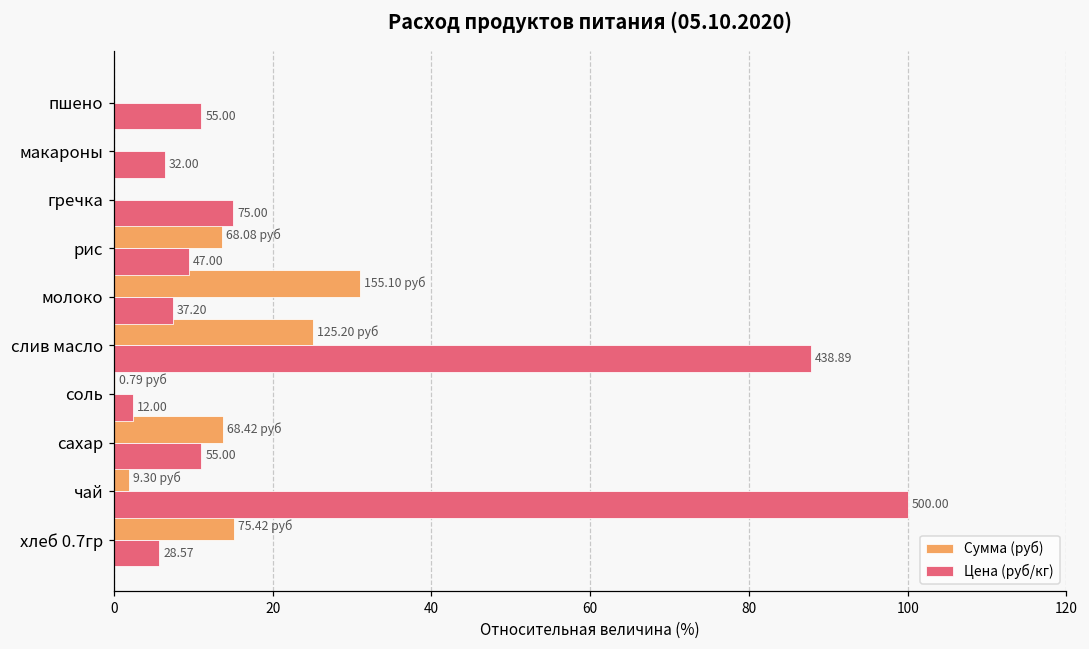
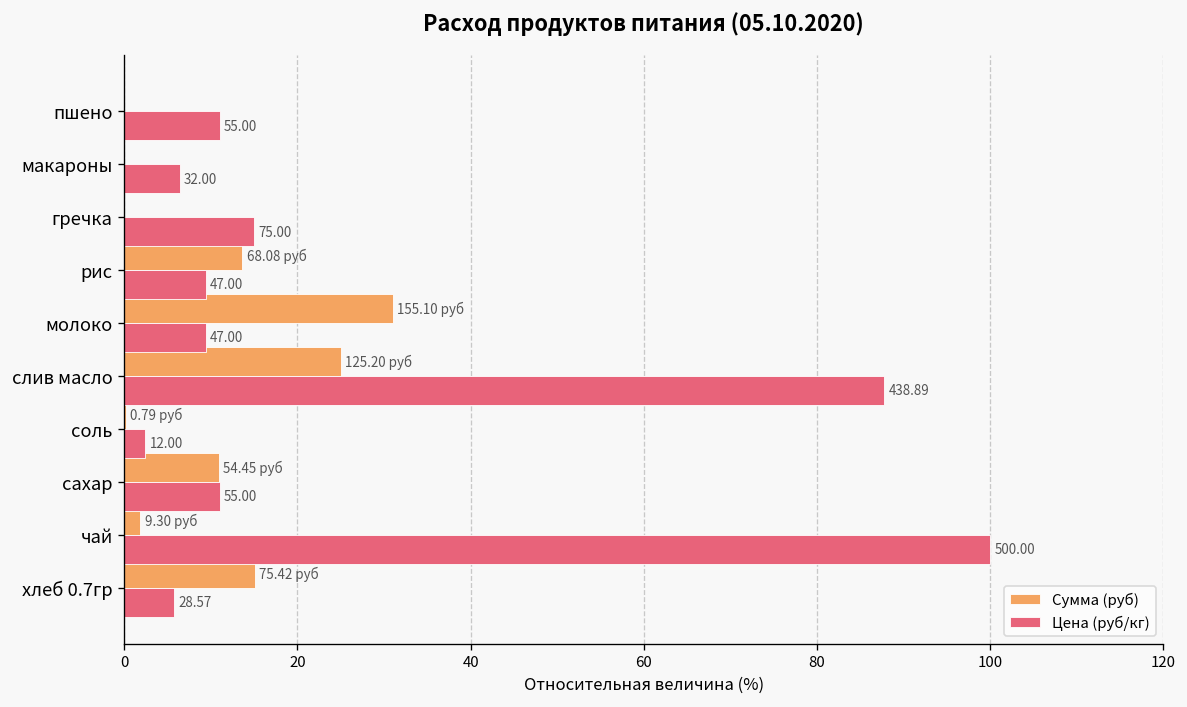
  {
    "Сумма (руб)": {
-     "сахар": 68.42
+     "сахар": 54.45
    },
    "Цена (руб/кг)": {
-     "молоко": 37.20
+     "молоко": 47.00
    }
  }
